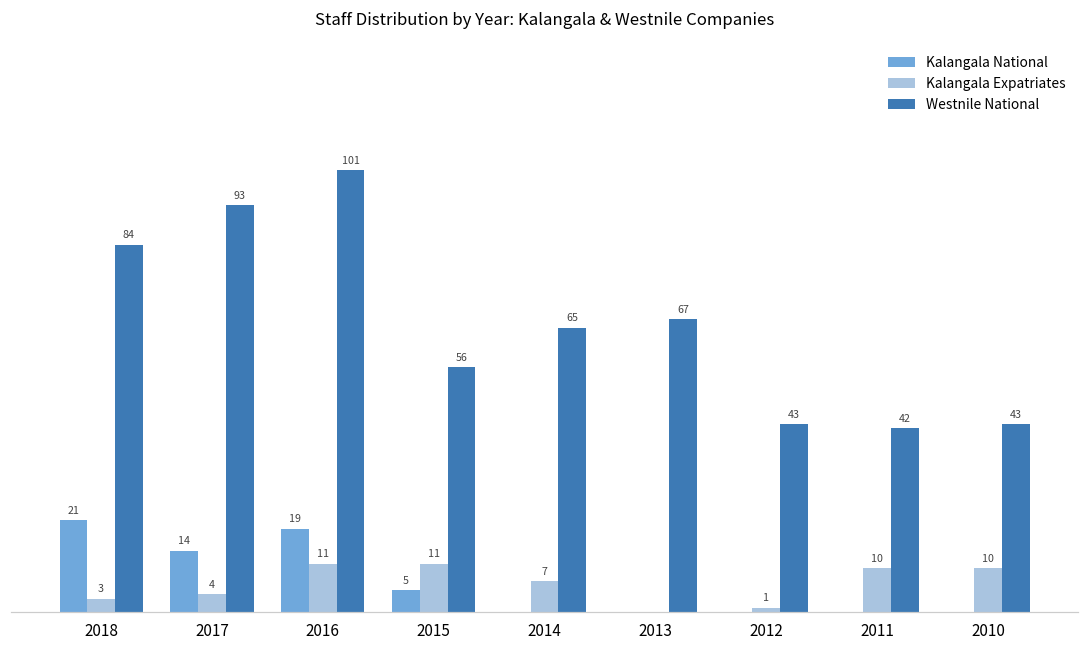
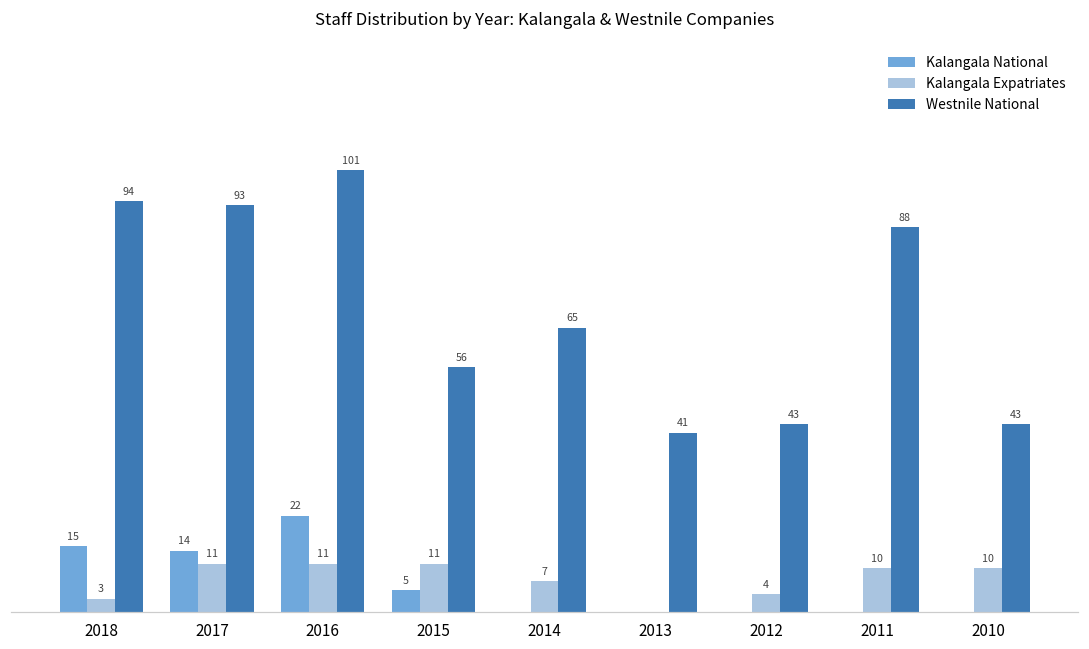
  {
    "Kalangala National": {
-     "2018": 21,
+     "2018": 15,
      "2017": 14,
-     "2016": 19,
+     "2016": 22,
      "2015": 5
    },
    "Kalangala Expatriates": {
      "2018": 3,
-     "2017": 4,
+     "2017": 11,
      "2016": 11,
      "2015": 11,
      "2014": 7,
-     "2012": 1,
+     "2012": 4,
      "2011": 10,
      "2010": 10
    },
    "Westnile National": {
-     "2018": 84,
+     "2018": 94,
      "2017": 93,
      "2016": 101,
      "2015": 56,
      "2014": 65,
-     "2013": 67,
+     "2013": 41,
      "2012": 43,
-     "2011": 42,
+     "2011": 88,
      "2010": 43
    }
  }
